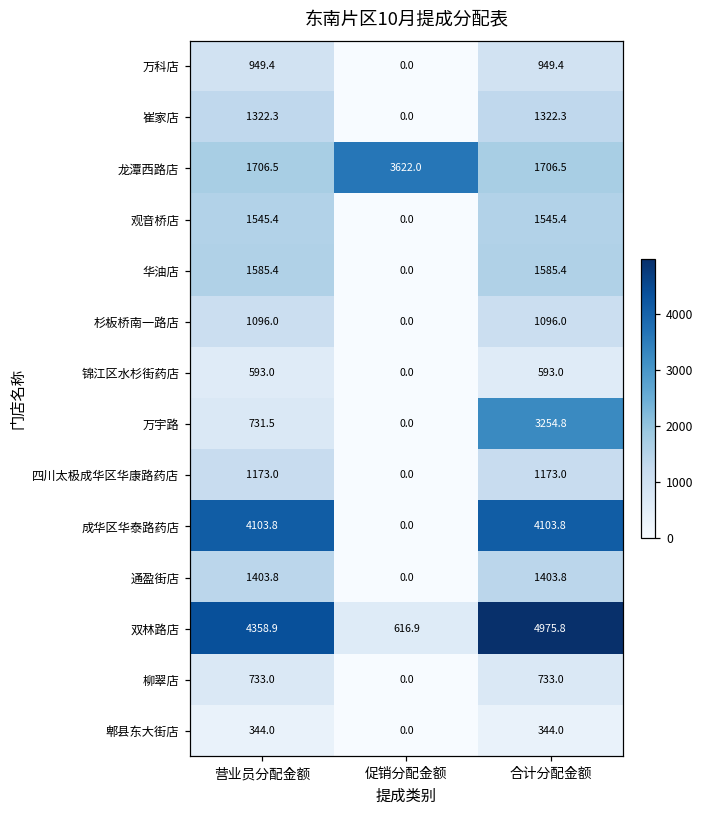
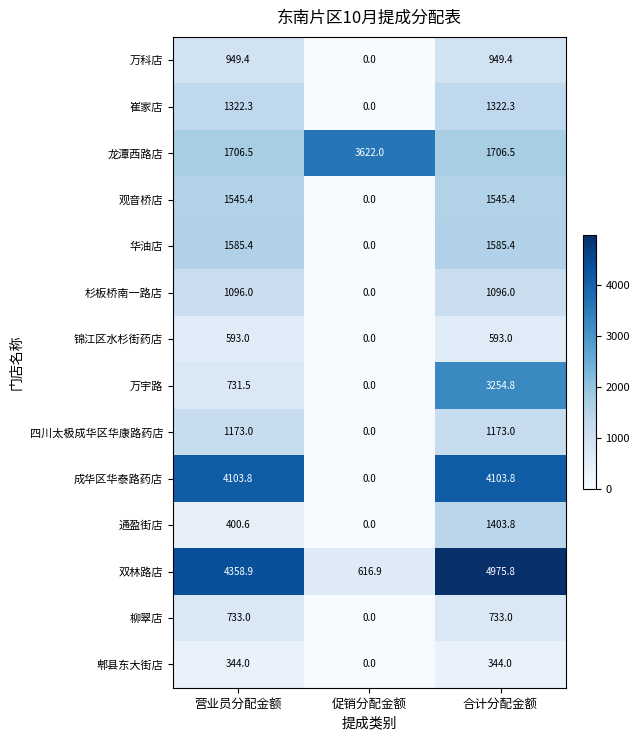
  {
    "万科店": {
      "营业员分配金额": 949.4,
      "促销分配金额": 0.0,
      "合计分配金额": 949.4
    },
    "崔家店": {
      "营业员分配金额": 1322.3,
      "促销分配金额": 0.0,
      "合计分配金额": 1322.3
    },
    "龙潭西路店": {
      "营业员分配金额": 1706.5,
      "促销分配金额": 3622.0,
      "合计分配金额": 1706.5
    },
    "观音桥店": {
      "营业员分配金额": 1545.4,
      "促销分配金额": 0.0,
      "合计分配金额": 1545.4
    },
    "华油店": {
      "营业员分配金额": 1585.4,
      "促销分配金额": 0.0,
      "合计分配金额": 1585.4
    },
    "杉板桥南一路店": {
      "营业员分配金额": 1096.0,
      "促销分配金额": 0.0,
      "合计分配金额": 1096.0
    },
    "锦江区水杉街药店": {
      "营业员分配金额": 593.0,
      "促销分配金额": 0.0,
      "合计分配金额": 593.0
    },
    "万宇路": {
      "营业员分配金额": 731.5,
      "促销分配金额": 0.0,
      "合计分配金额": 3254.8
    },
    "四川太极成华区华康路药店": {
      "营业员分配金额": 1173.0,
      "促销分配金额": 0.0,
      "合计分配金额": 1173.0
    },
    "成华区华泰路药店": {
      "营业员分配金额": 4103.8,
      "促销分配金额": 0.0,
      "合计分配金额": 4103.8
    },
    "通盈街店": {
-     "营业员分配金额": 1403.8,
+     "营业员分配金额": 400.6,
      "促销分配金额": 0.0,
      "合计分配金额": 1403.8
    },
    "双林路店": {
      "营业员分配金额": 4358.9,
      "促销分配金额": 616.9,
      "合计分配金额": 4975.8
    },
    "柳翠店": {
      "营业员分配金额": 733.0,
      "促销分配金额": 0.0,
      "合计分配金额": 733.0
    },
    "郫县东大街店": {
      "营业员分配金额": 344.0,
      "促销分配金额": 0.0,
      "合计分配金额": 344.0
    }
  }
